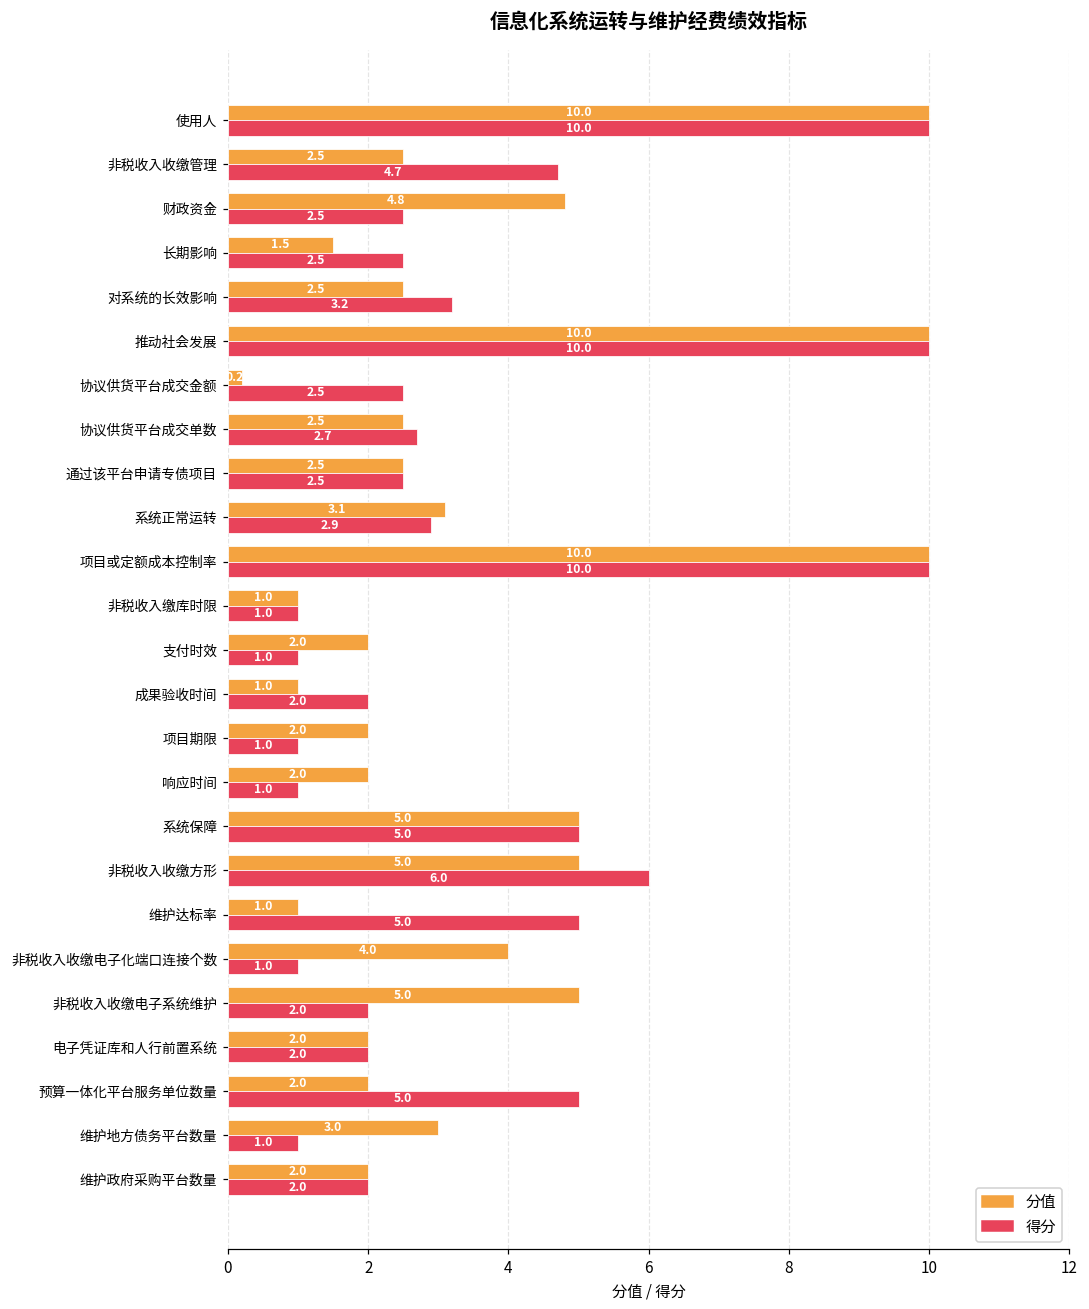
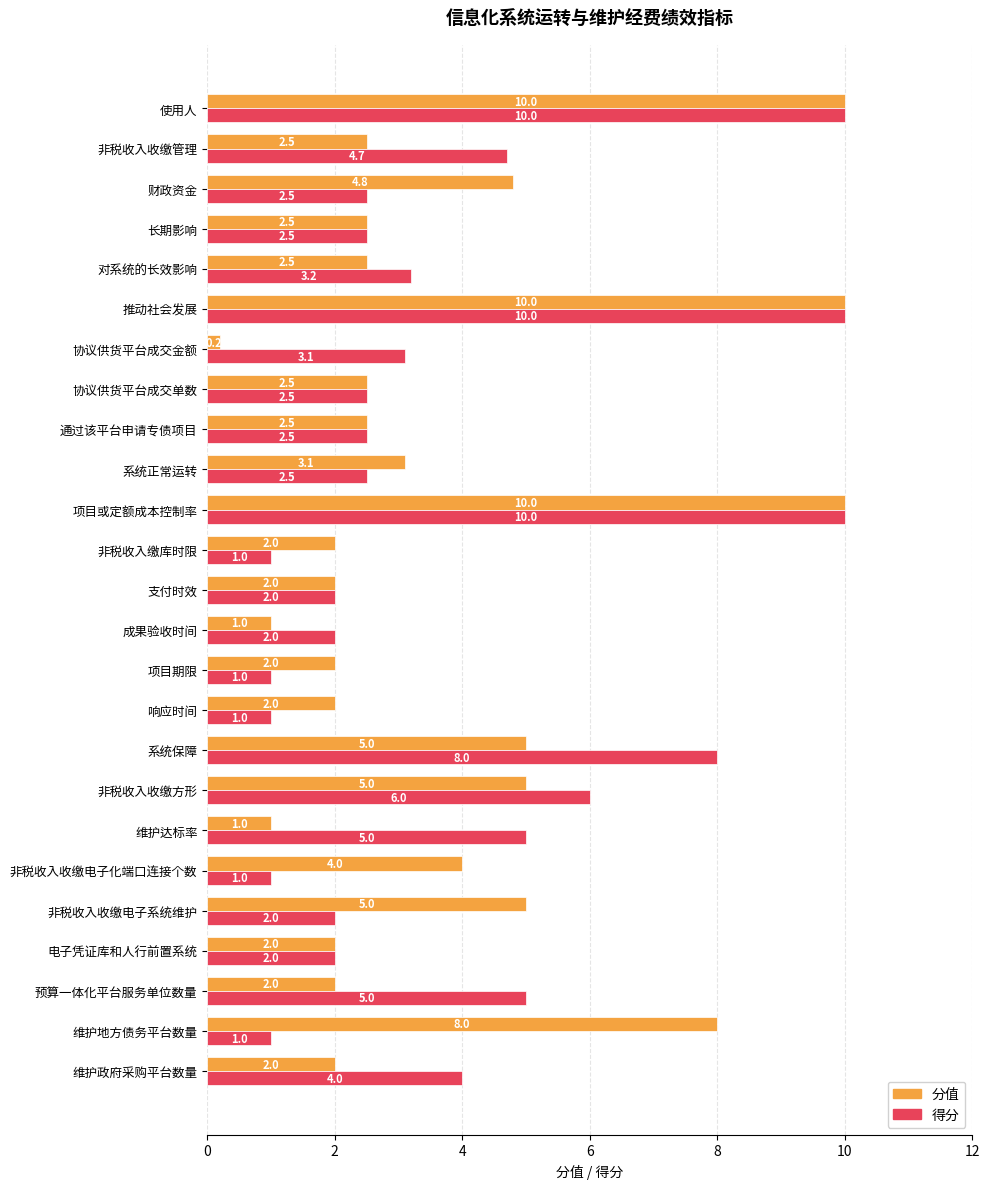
  {
    "分值": {
      "使用人": 10.0,
      "非税收入收缴管理": 2.5,
      "财政资金": 4.8,
-     "长期影响": 1.5,
+     "长期影响": 2.5,
      "对系统的长效影响": 2.5,
      "推动社会发展": 10.0,
      "协议供货平台成交金额": 0.2,
      "协议供货平台成交单数": 2.5,
      "通过该平台申请专债项目": 2.5,
      "系统正常运转": 3.1,
      "项目或定额成本控制率": 10.0,
-     "非税收入缴库时限": 1.0,
+     "非税收入缴库时限": 2.0,
      "支付时效": 2.0,
      "成果验收时间": 1.0,
      "项目期限": 2.0,
      "响应时间": 2.0,
      "系统保障": 5.0,
      "非税收入收缴方形": 5.0,
      "维护达标率": 1.0,
      "非税收入收缴电子化端口连接个数": 4.0,
      "非税收入收缴电子系统维护": 5.0,
      "电子凭证库和人行前置系统": 2.0,
      "预算一体化平台服务单位数量": 2.0,
-     "维护地方债务平台数量": 3.0,
+     "维护地方债务平台数量": 8.0,
      "维护政府采购平台数量": 2.0
    },
    "得分": {
      "使用人": 10.0,
      "非税收入收缴管理": 4.7,
      "财政资金": 2.5,
      "长期影响": 2.5,
      "对系统的长效影响": 3.2,
      "推动社会发展": 10.0,
-     "协议供货平台成交金额": 2.5,
-     "协议供货平台成交单数": 2.7,
+     "协议供货平台成交金额": 3.1,
+     "协议供货平台成交单数": 2.5,
      "通过该平台申请专债项目": 2.5,
-     "系统正常运转": 2.9,
+     "系统正常运转": 2.5,
      "项目或定额成本控制率": 10.0,
      "非税收入缴库时限": 1.0,
-     "支付时效": 1.0,
+     "支付时效": 2.0,
      "成果验收时间": 2.0,
      "项目期限": 1.0,
      "响应时间": 1.0,
-     "系统保障": 5.0,
+     "系统保障": 8.0,
      "非税收入收缴方形": 6.0,
      "维护达标率": 5.0,
      "非税收入收缴电子化端口连接个数": 1.0,
      "非税收入收缴电子系统维护": 2.0,
      "电子凭证库和人行前置系统": 2.0,
      "预算一体化平台服务单位数量": 5.0,
      "维护地方债务平台数量": 1.0,
-     "维护政府采购平台数量": 2.0
+     "维护政府采购平台数量": 4.0
    }
  }
